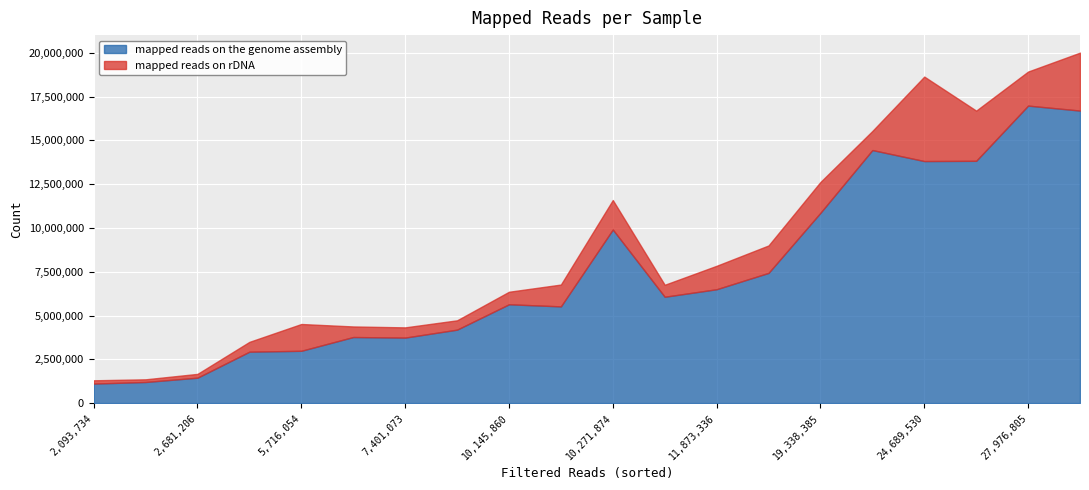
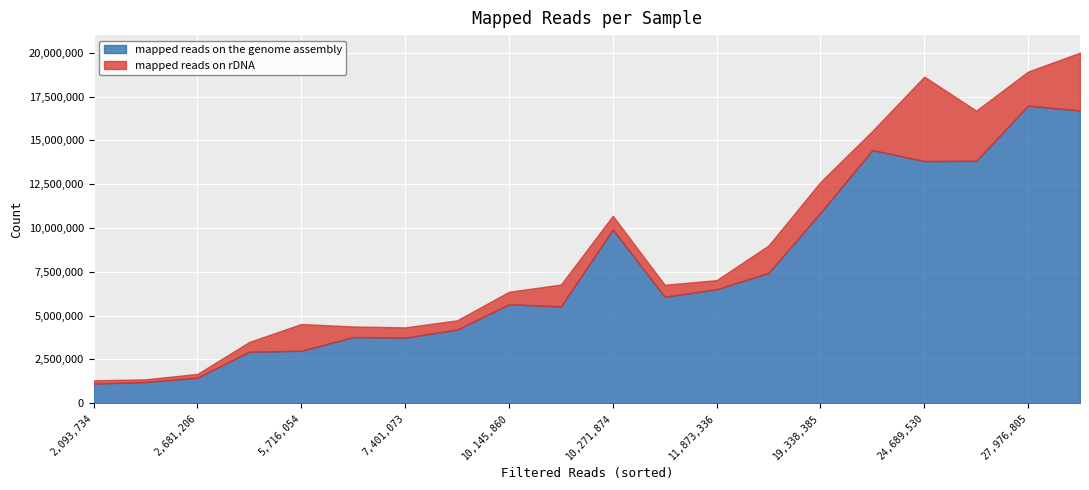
  {
    "mapped reads on the genome assembly": {
      "2,093,734": "1,100,000",
      "2,681,206": "1,500,000",
      "5,716,054": "3,000,000",
      "7,401,073": "3,700,000",
      "10,145,860": "5,600,000",
      "10,271,874": "9,900,000",
      "11,873,336": "6,500,000",
      "19,338,385": "10,900,000",
      "24,689,530": "13,800,000",
      "27,976,805": "17,000,000"
    },
    "mapped reads on rDNA": {
      "2,093,734": "200,000",
      "2,681,206": "200,000",
      "5,716,054": "1,500,000",
      "7,401,073": "600,000",
      "10,145,860": "700,000",
-     "10,271,874": "1,700,000",
-     "11,873,336": "1,300,000",
+     "10,271,874": "800,000",
+     "11,873,336": "500,000",
      "19,338,385": "1,800,000",
      "24,689,530": "4,800,000",
      "27,976,805": "1,900,000"
    }
  }
